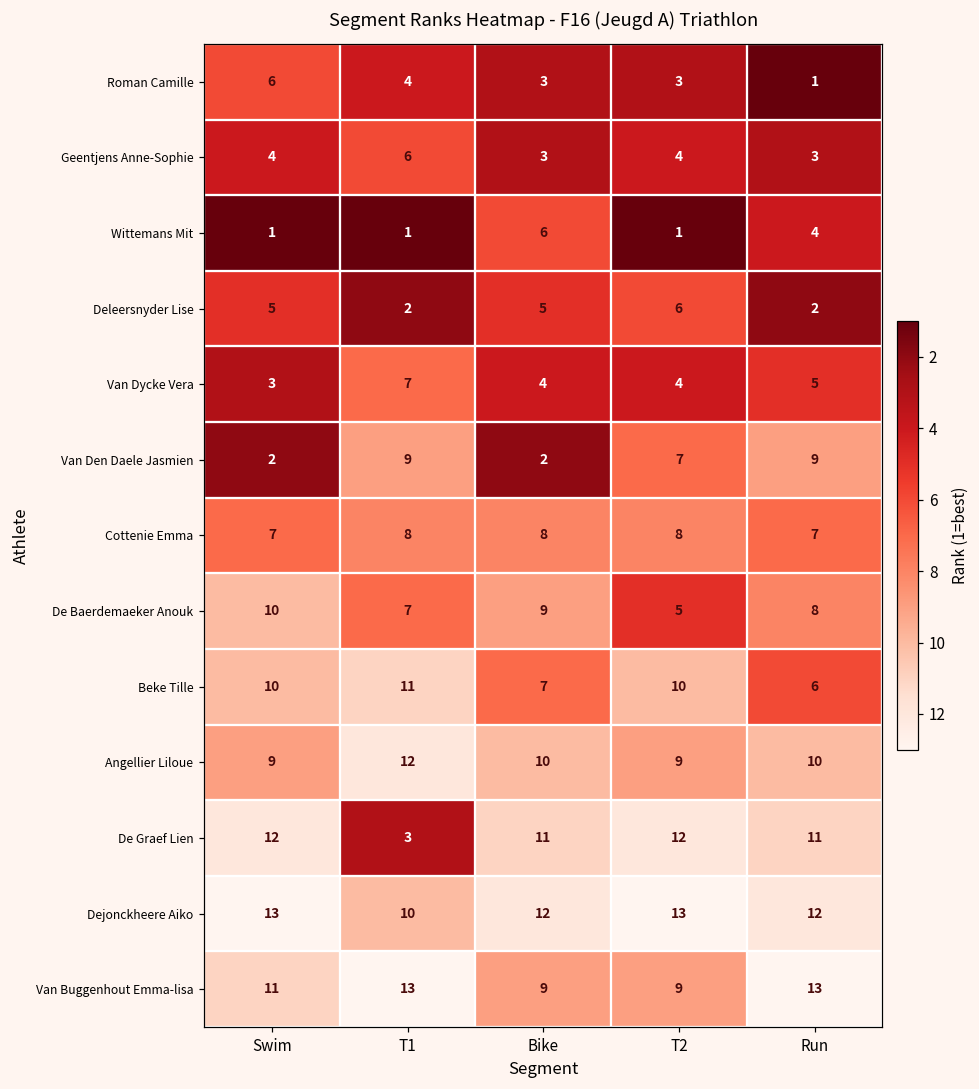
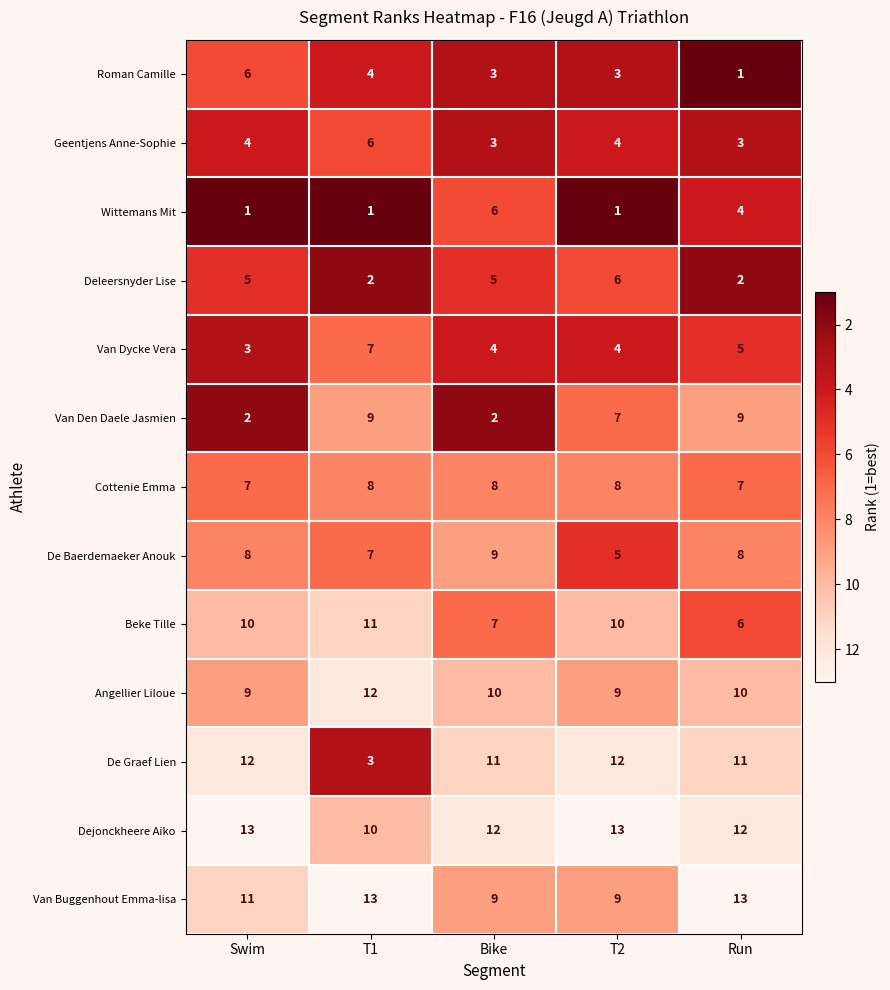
  {
    "Roman Camille": {
      "Swim": 6,
      "T1": 4,
      "Bike": 3,
      "T2": 3,
      "Run": 1
    },
    "Geentjens Anne-Sophie": {
      "Swim": 4,
      "T1": 6,
      "Bike": 3,
      "T2": 4,
      "Run": 3
    },
    "Wittemans Mit": {
      "Swim": 1,
      "T1": 1,
      "Bike": 6,
      "T2": 1,
      "Run": 4
    },
    "Deleersnyder Lise": {
      "Swim": 5,
      "T1": 2,
      "Bike": 5,
      "T2": 6,
      "Run": 2
    },
    "Van Dycke Vera": {
      "Swim": 3,
      "T1": 7,
      "Bike": 4,
      "T2": 4,
      "Run": 5
    },
    "Van Den Daele Jasmien": {
      "Swim": 2,
      "T1": 9,
      "Bike": 2,
      "T2": 7,
      "Run": 9
    },
    "Cottenie Emma": {
      "Swim": 7,
      "T1": 8,
      "Bike": 8,
      "T2": 8,
      "Run": 7
    },
    "De Baerdemaeker Anouk": {
-     "Swim": 10,
+     "Swim": 8,
      "T1": 7,
      "Bike": 9,
      "T2": 5,
      "Run": 8
    },
    "Beke Tille": {
      "Swim": 10,
      "T1": 11,
      "Bike": 7,
      "T2": 10,
      "Run": 6
    },
    "Angellier Liloue": {
      "Swim": 9,
      "T1": 12,
      "Bike": 10,
      "T2": 9,
      "Run": 10
    },
    "De Graef Lien": {
      "Swim": 12,
      "T1": 3,
      "Bike": 11,
      "T2": 12,
      "Run": 11
    },
    "Dejonckheere Aiko": {
      "Swim": 13,
      "T1": 10,
      "Bike": 12,
      "T2": 13,
      "Run": 12
    },
    "Van Buggenhout Emma-lisa": {
      "Swim": 11,
      "T1": 13,
      "Bike": 9,
      "T2": 9,
      "Run": 13
    }
  }
